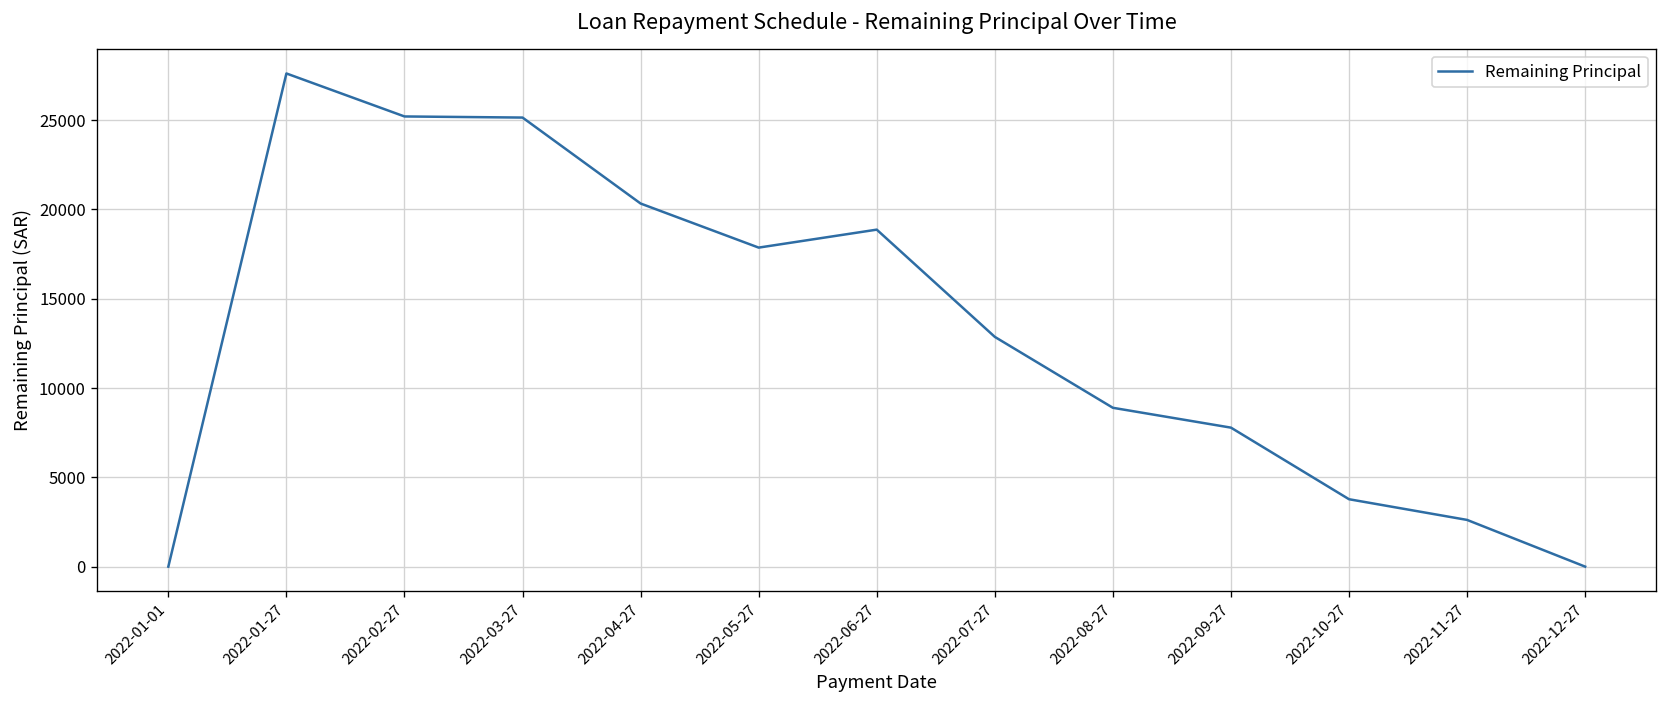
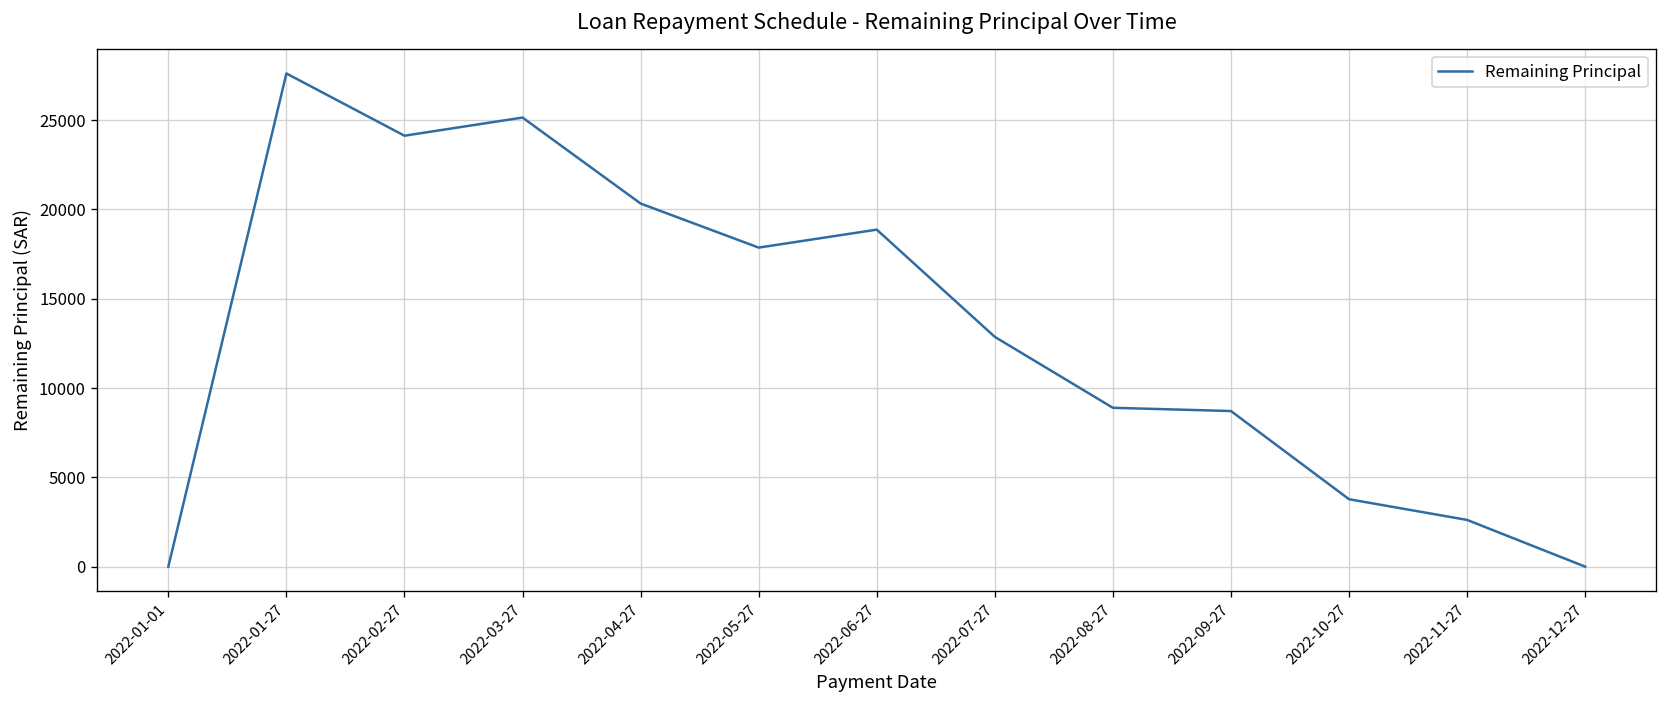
  {
    "2022-01-01": 0,
    "2022-01-27": 27600,
-   "2022-02-27": 25200,
+   "2022-02-27": 24100,
    "2022-03-27": 25100,
    "2022-04-27": 20300,
    "2022-05-27": 17900,
    "2022-06-27": 18900,
    "2022-07-27": 12900,
    "2022-08-27": 8900,
-   "2022-09-27": 7800,
+   "2022-09-27": 8700,
    "2022-10-27": 3800,
    "2022-11-27": 2600,
    "2022-12-27": 0
  }
